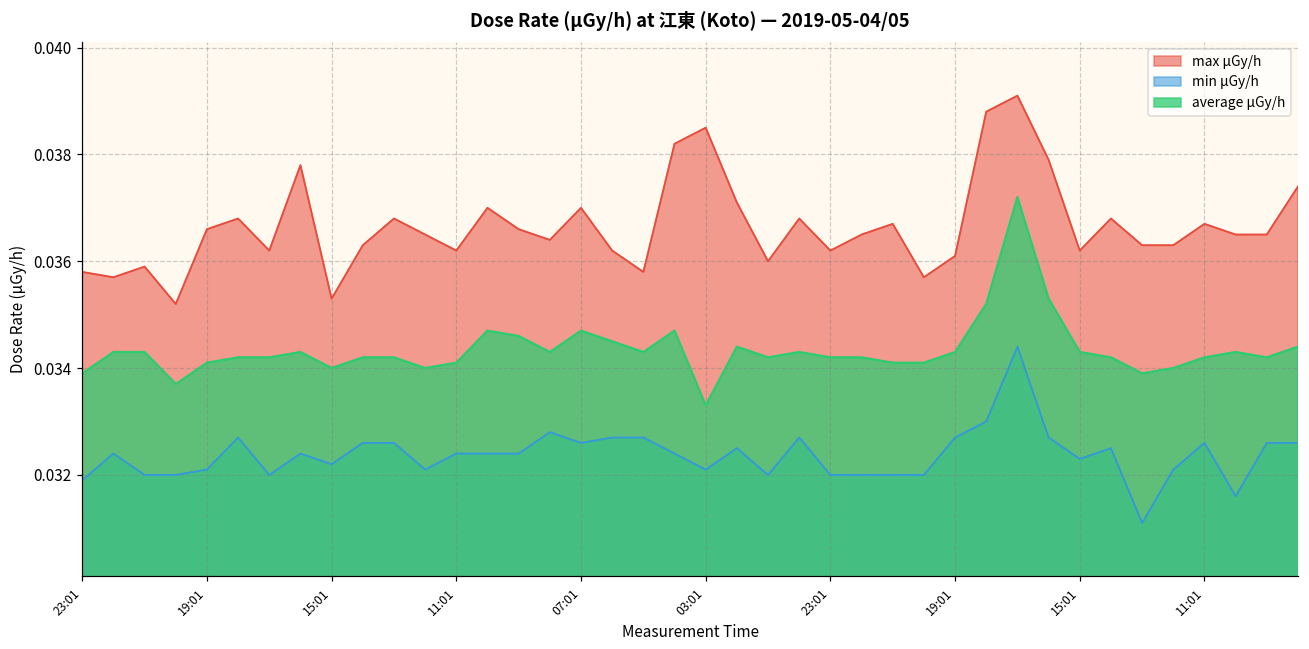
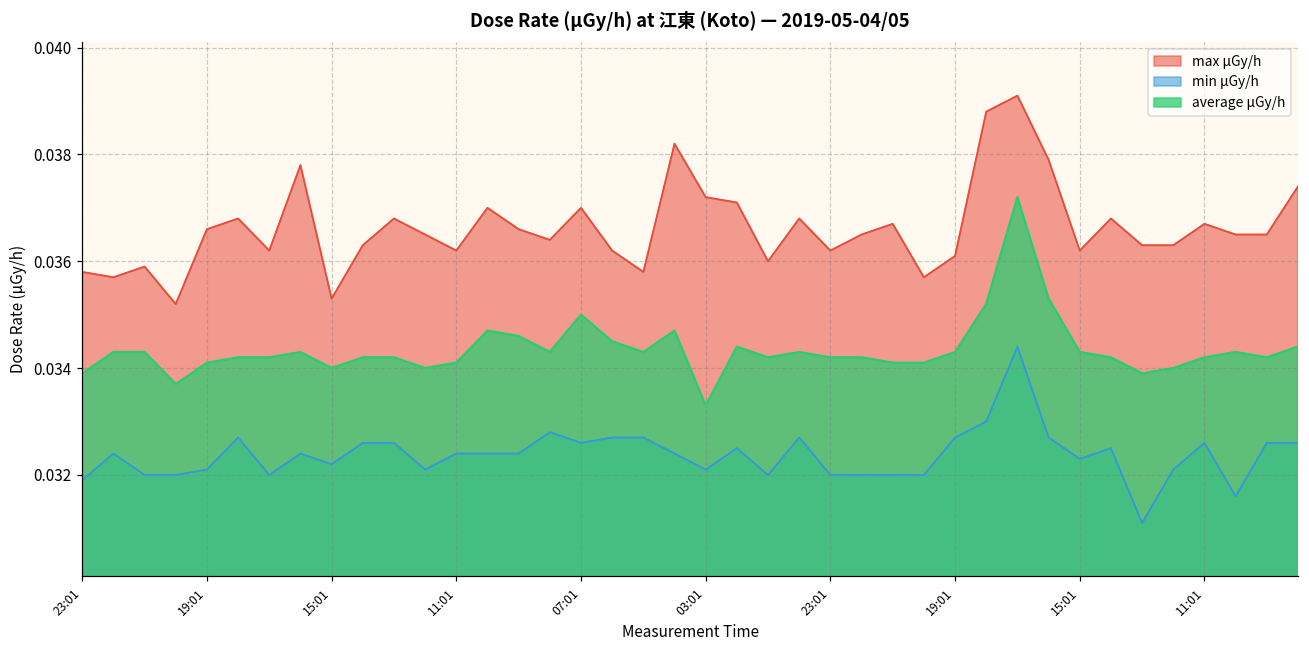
  {
    "max μGy/h": {
      "07:01": 0.0370,
-     "03:01": 0.0385
+     "03:01": 0.0372
    },
    "min μGy/h": {
      "07:01": 0.0326,
      "03:01": 0.0321
    },
    "average μGy/h": {
-     "07:01": 0.0347,
+     "07:01": 0.0350,
      "03:01": 0.0333
    }
  }
